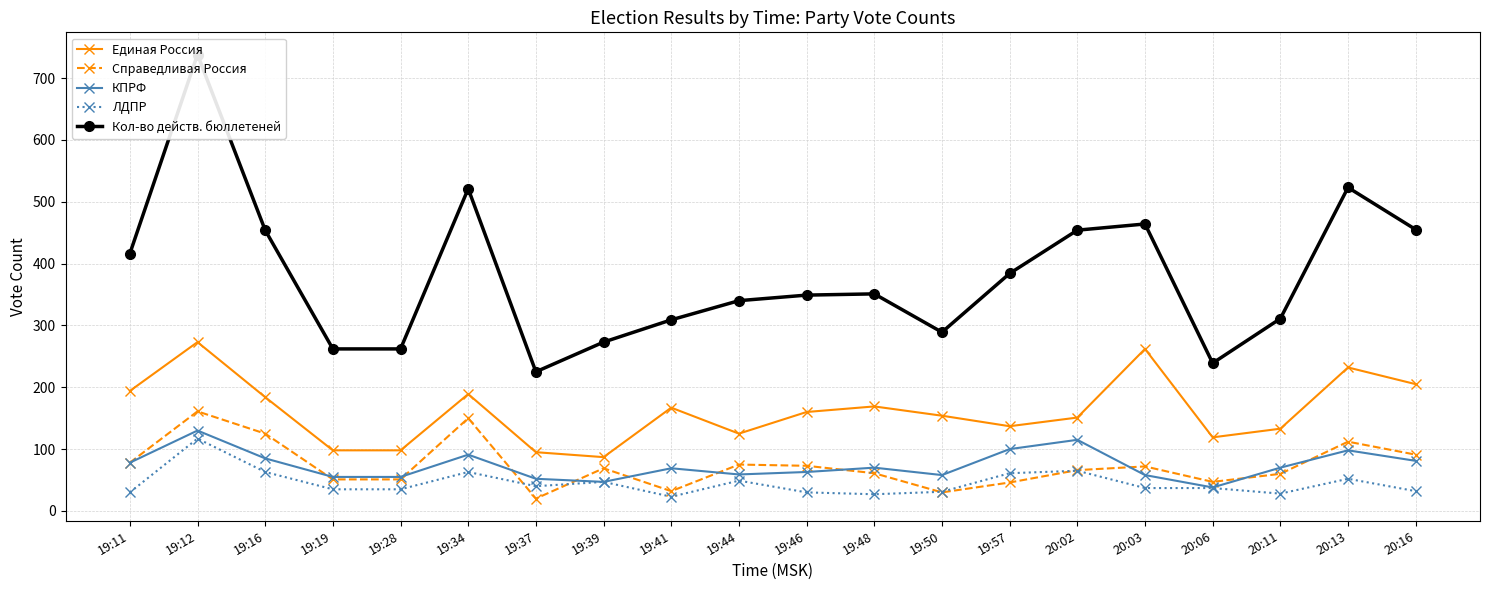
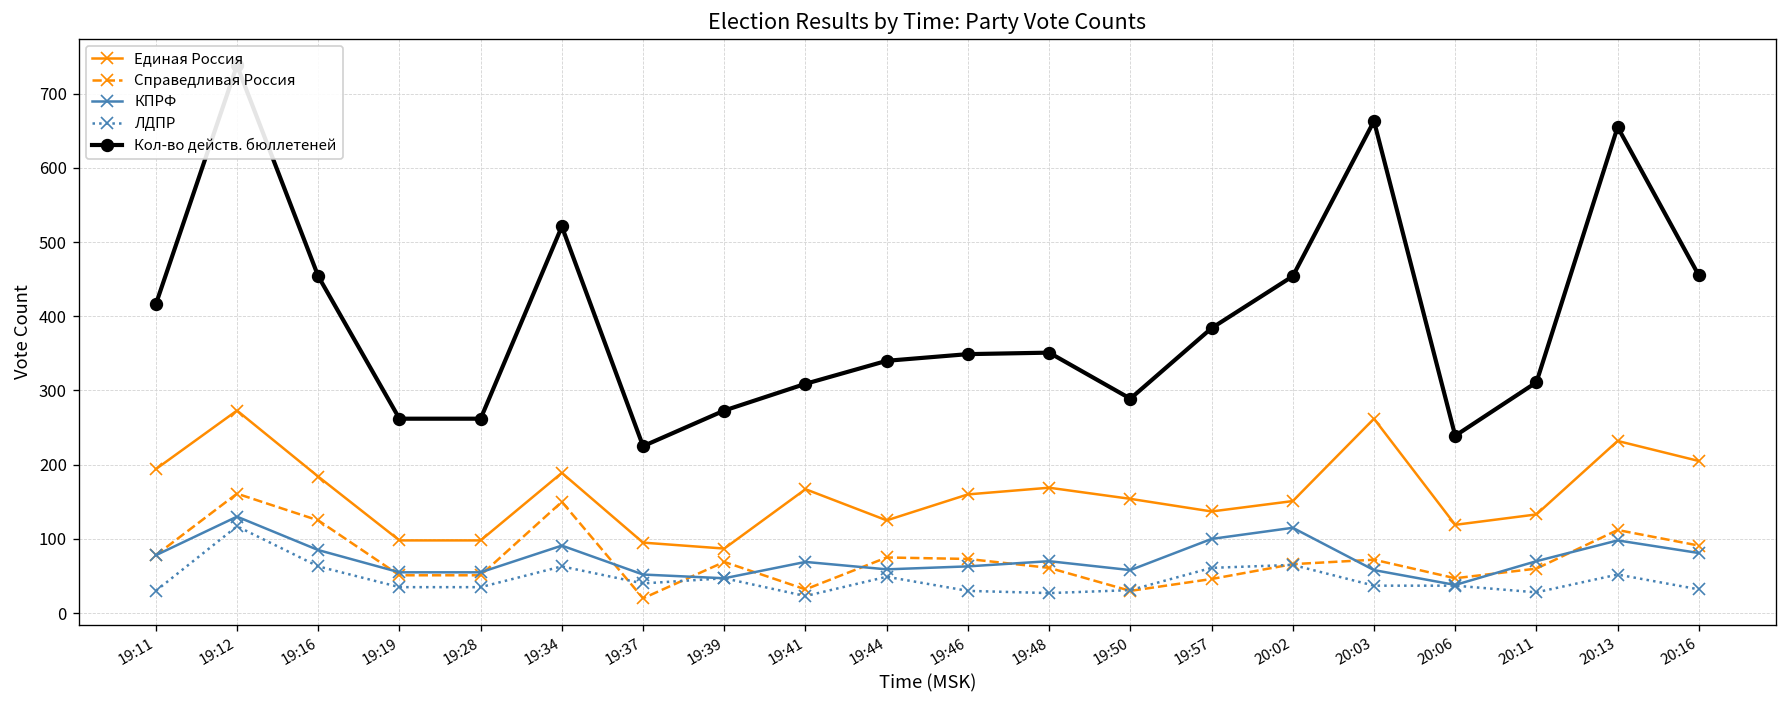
  {
    "Кол-во действ. бюллетеней": {
      "19:11": 420,
      "19:16": 450,
      "19:19": 260,
      "19:28": 260,
      "19:34": 520,
      "19:37": 230,
      "19:39": 270,
      "19:41": 310,
      "19:44": 340,
      "19:46": 350,
      "19:48": 350,
      "19:50": 290,
      "19:57": 380,
      "20:02": 450,
-     "20:03": 460,
+     "20:03": 660,
      "20:06": 240,
      "20:11": 310,
-     "20:13": 520,
+     "20:13": 660,
      "20:16": 460
    }
  }
